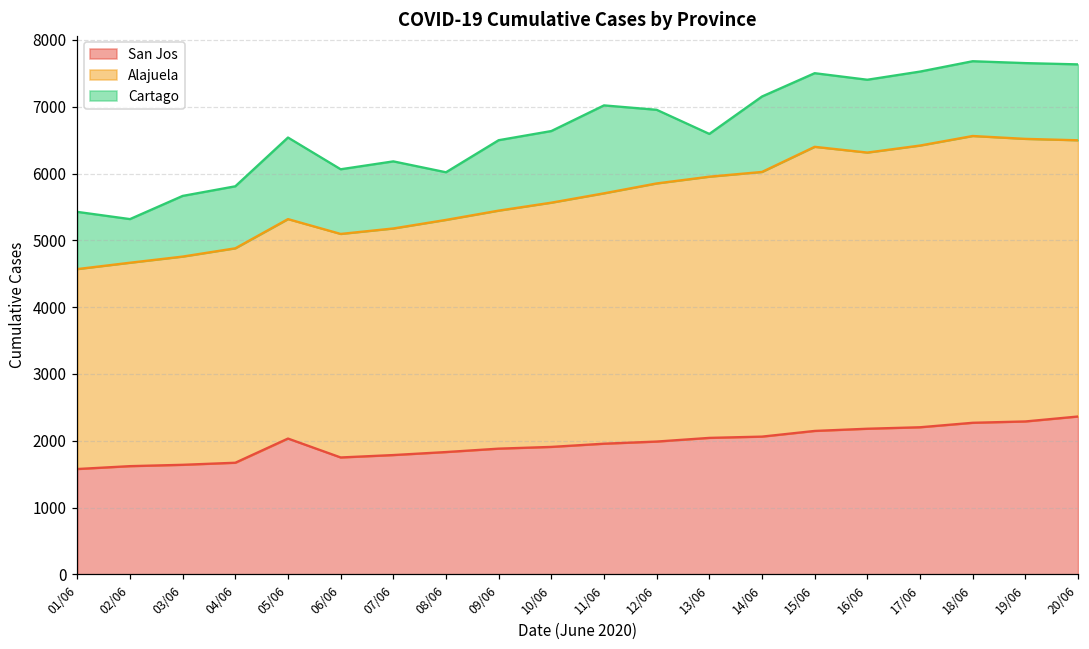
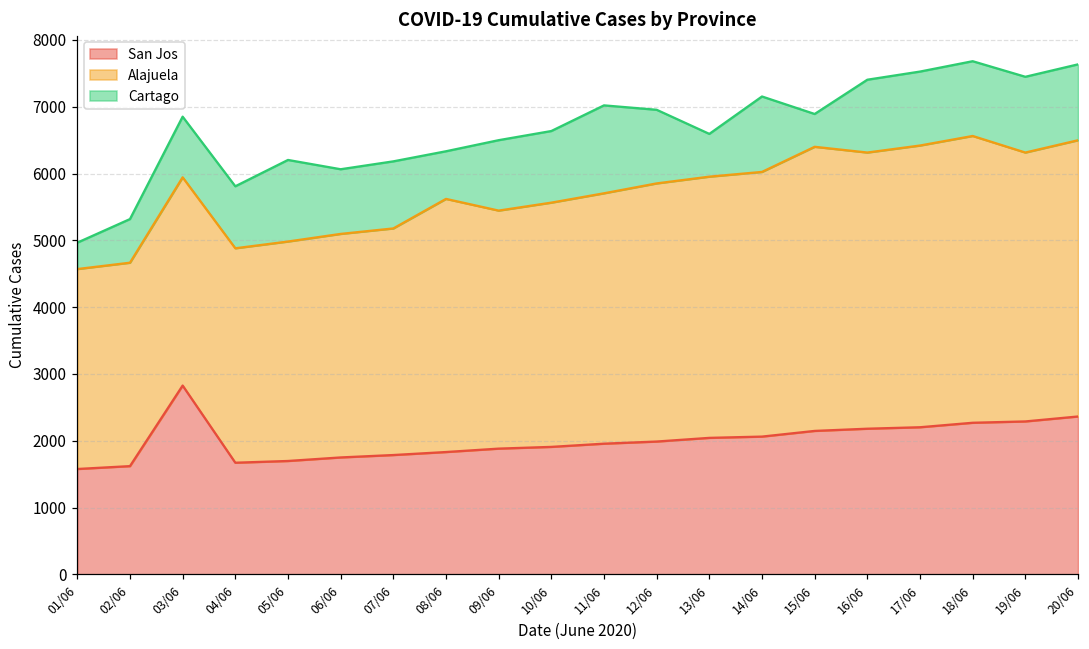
  {
    "San Jos": {
      "01/06": 1600,
      "02/06": 1600,
-     "03/06": 1600,
+     "03/06": 2800,
      "04/06": 1700,
-     "05/06": 2000,
+     "05/06": 1700,
      "06/06": 1800,
      "07/06": 1800,
      "08/06": 1800,
      "09/06": 1900,
      "10/06": 1900,
      "11/06": 2000,
      "12/06": 2000,
      "13/06": 2000,
      "14/06": 2100,
      "15/06": 2100,
      "16/06": 2200,
      "17/06": 2200,
      "18/06": 2300,
      "19/06": 2300,
      "20/06": 2400
    },
    "Alajuela": {
      "01/06": 3000,
      "02/06": 3000,
      "03/06": 3100,
      "04/06": 3200,
      "05/06": 3300,
      "06/06": 3300,
      "07/06": 3400,
-     "08/06": 3500,
+     "08/06": 3800,
      "09/06": 3600,
      "10/06": 3700,
      "11/06": 3700,
      "12/06": 3900,
      "13/06": 3900,
      "14/06": 4000,
      "15/06": 4300,
      "16/06": 4100,
      "17/06": 4200,
      "18/06": 4300,
-     "19/06": 4200,
+     "19/06": 4000,
      "20/06": 4100
    },
    "Cartago": {
-     "01/06": 900,
+     "01/06": 400,
      "02/06": 700,
      "03/06": 900,
      "04/06": 900,
      "05/06": 1200,
      "06/06": 1000,
      "07/06": 1000,
      "08/06": 700,
      "09/06": 1100,
      "10/06": 1100,
      "11/06": 1300,
      "12/06": 1100,
      "13/06": 600,
      "14/06": 1100,
-     "15/06": 1100,
+     "15/06": 500,
      "16/06": 1100,
      "17/06": 1100,
      "18/06": 1100,
      "19/06": 1100,
      "20/06": 1100
    }
  }
